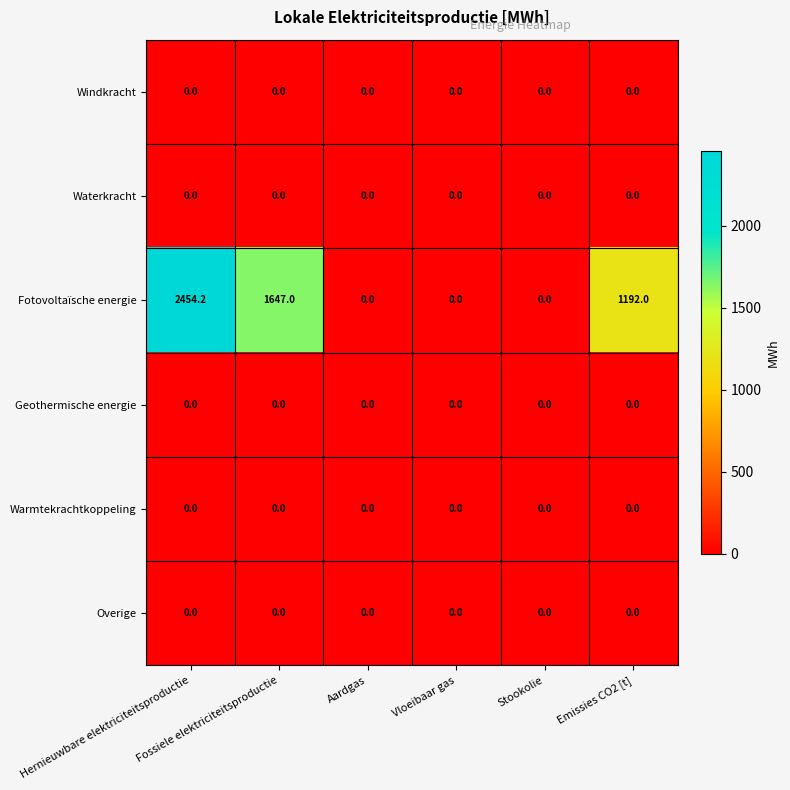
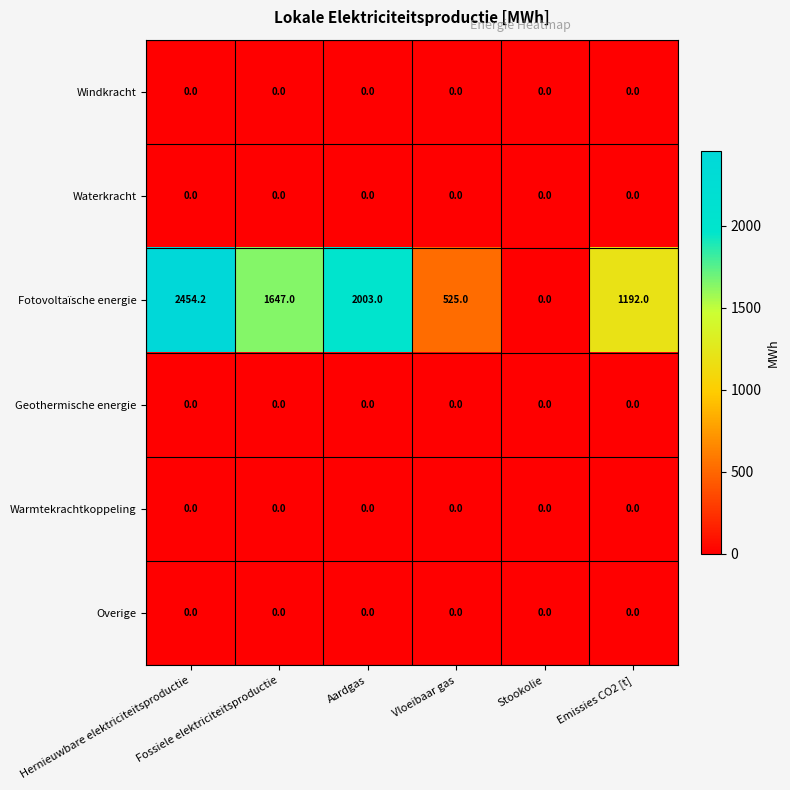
  {
    "Windkracht": {
      "Hernieuwbare elektriciteitsproductie": 0.0,
      "Fossiele elektriciteitsproductie": 0.0,
      "Aardgas": 0.0,
      "Vloeibaar gas": 0.0,
      "Stookolie": 0.0,
      "Emissies CO2 [t]": 0.0
    },
    "Waterkracht": {
      "Hernieuwbare elektriciteitsproductie": 0.0,
      "Fossiele elektriciteitsproductie": 0.0,
      "Aardgas": 0.0,
      "Vloeibaar gas": 0.0,
      "Stookolie": 0.0,
      "Emissies CO2 [t]": 0.0
    },
    "Fotovoltaïsche energie": {
      "Hernieuwbare elektriciteitsproductie": 2454.2,
      "Fossiele elektriciteitsproductie": 1647.0,
-     "Aardgas": 0.0,
-     "Vloeibaar gas": 0.0,
+     "Aardgas": 2003.0,
+     "Vloeibaar gas": 525.0,
      "Stookolie": 0.0,
      "Emissies CO2 [t]": 1192.0
    },
    "Geothermische energie": {
      "Hernieuwbare elektriciteitsproductie": 0.0,
      "Fossiele elektriciteitsproductie": 0.0,
      "Aardgas": 0.0,
      "Vloeibaar gas": 0.0,
      "Stookolie": 0.0,
      "Emissies CO2 [t]": 0.0
    },
    "Warmtekrachtkoppeling": {
      "Hernieuwbare elektriciteitsproductie": 0.0,
      "Fossiele elektriciteitsproductie": 0.0,
      "Aardgas": 0.0,
      "Vloeibaar gas": 0.0,
      "Stookolie": 0.0,
      "Emissies CO2 [t]": 0.0
    },
    "Overige": {
      "Hernieuwbare elektriciteitsproductie": 0.0,
      "Fossiele elektriciteitsproductie": 0.0,
      "Aardgas": 0.0,
      "Vloeibaar gas": 0.0,
      "Stookolie": 0.0,
      "Emissies CO2 [t]": 0.0
    }
  }
